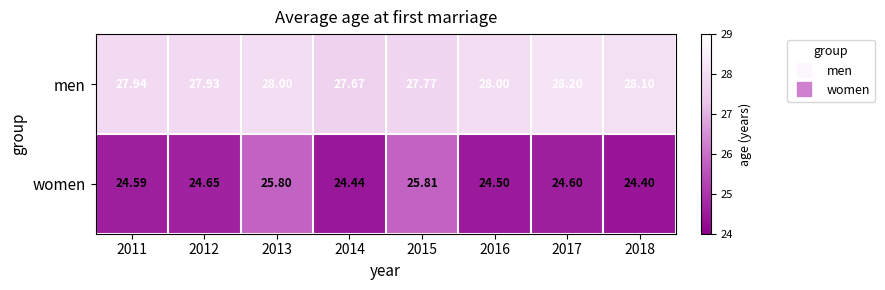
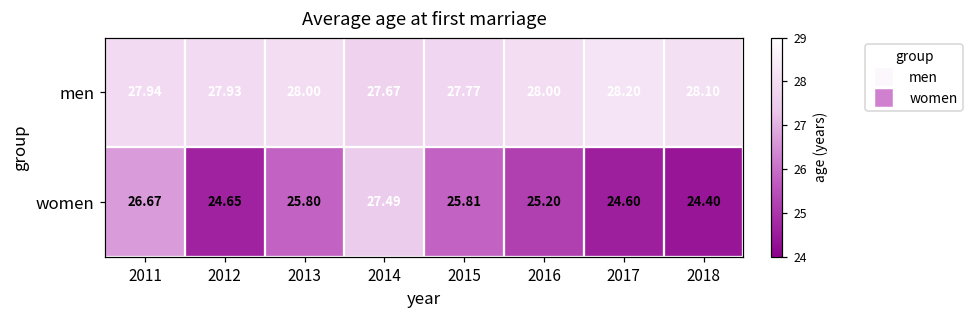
  {
    "women": {
-     "2011": 24.59,
+     "2011": 26.67,
      "2012": 24.65,
      "2013": 25.80,
-     "2014": 24.44,
+     "2014": 27.49,
      "2015": 25.81,
-     "2016": 24.50,
+     "2016": 25.20,
      "2017": 24.60,
      "2018": 24.40
    }
  }
